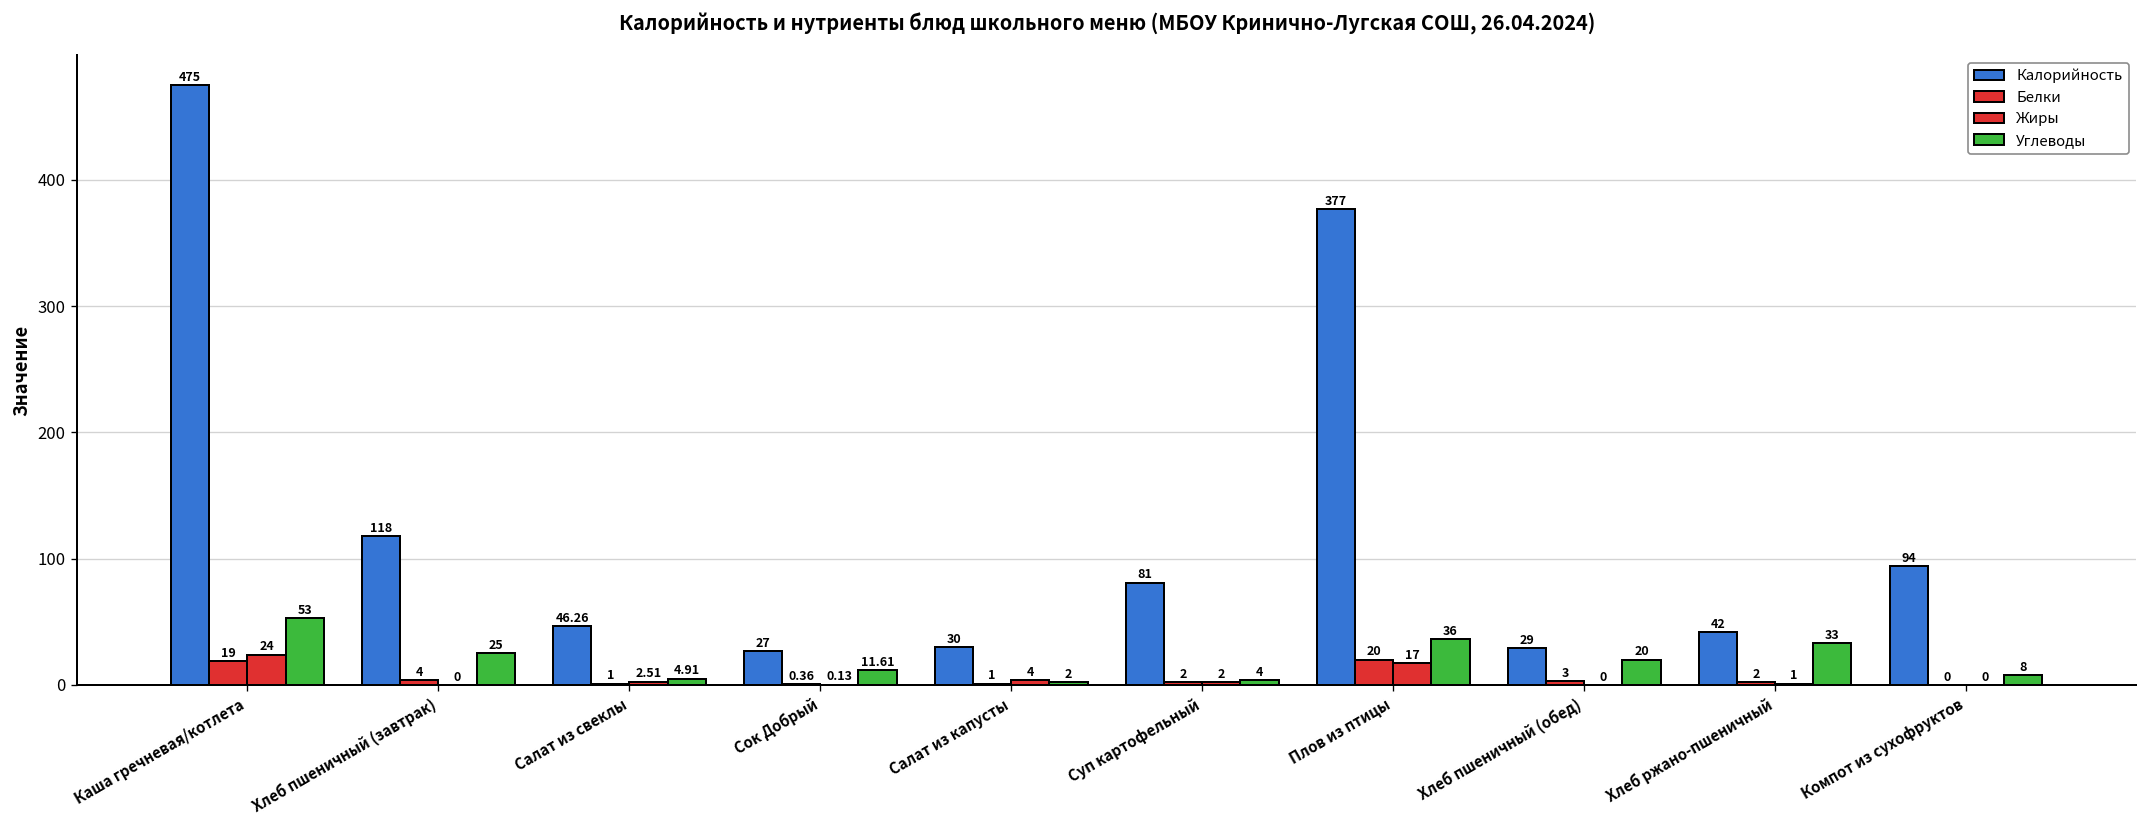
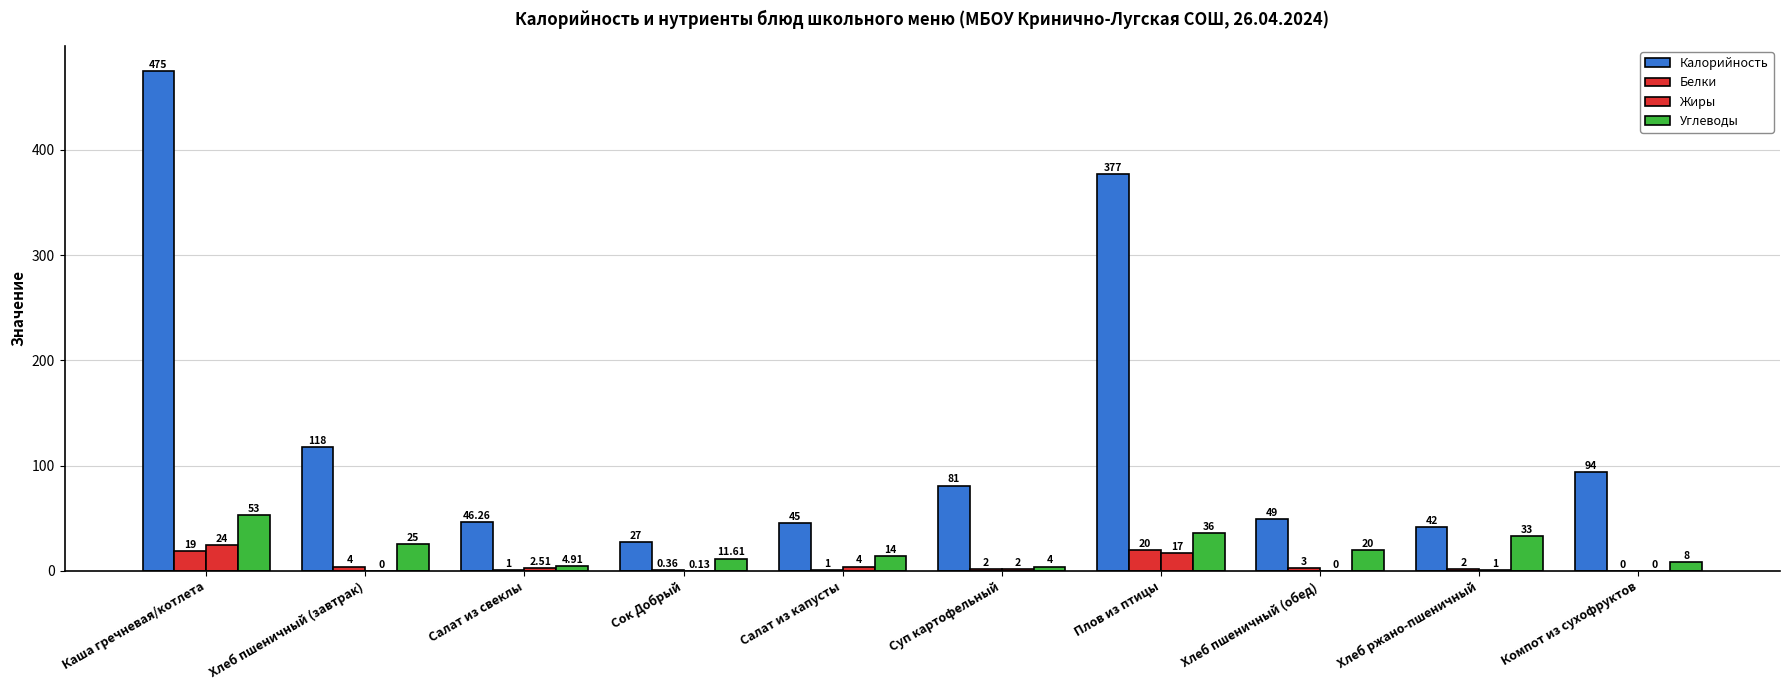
  {
    "Калорийность": {
      "Каша гречневая/котлета": 475,
      "Хлеб пшеничный (завтрак)": 118,
      "Салат из свеклы": 46.26,
      "Сок Добрый": 27,
-     "Салат из капусты": 30,
+     "Салат из капусты": 45,
      "Суп картофельный": 81,
      "Плов из птицы": 377,
-     "Хлеб пшеничный (обед)": 29,
+     "Хлеб пшеничный (обед)": 49,
      "Хлеб ржано-пшеничный": 42,
      "Компот из сухофруктов": 94
    },
    "Углеводы": {
      "Каша гречневая/котлета": 53,
      "Хлеб пшеничный (завтрак)": 25,
      "Салат из свеклы": 4.91,
      "Сок Добрый": 11.61,
-     "Салат из капусты": 2,
+     "Салат из капусты": 14,
      "Суп картофельный": 4,
      "Плов из птицы": 36,
      "Хлеб пшеничный (обед)": 20,
      "Хлеб ржано-пшеничный": 33,
      "Компот из сухофруктов": 8
    }
  }
